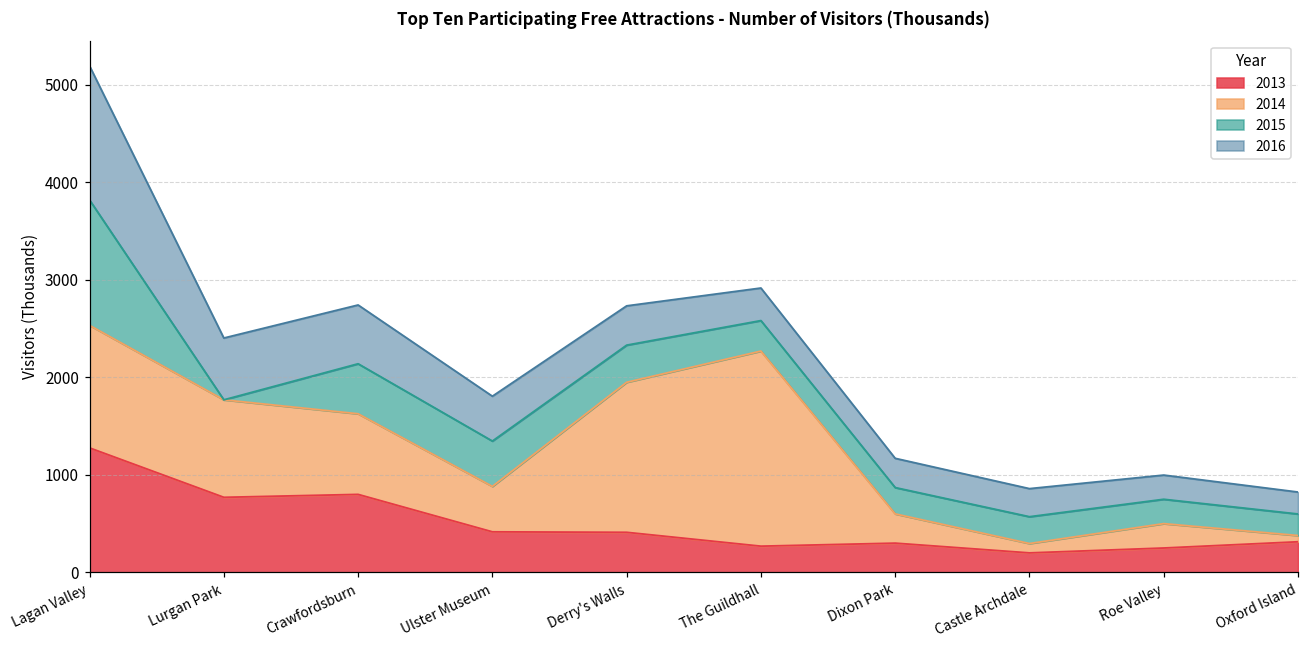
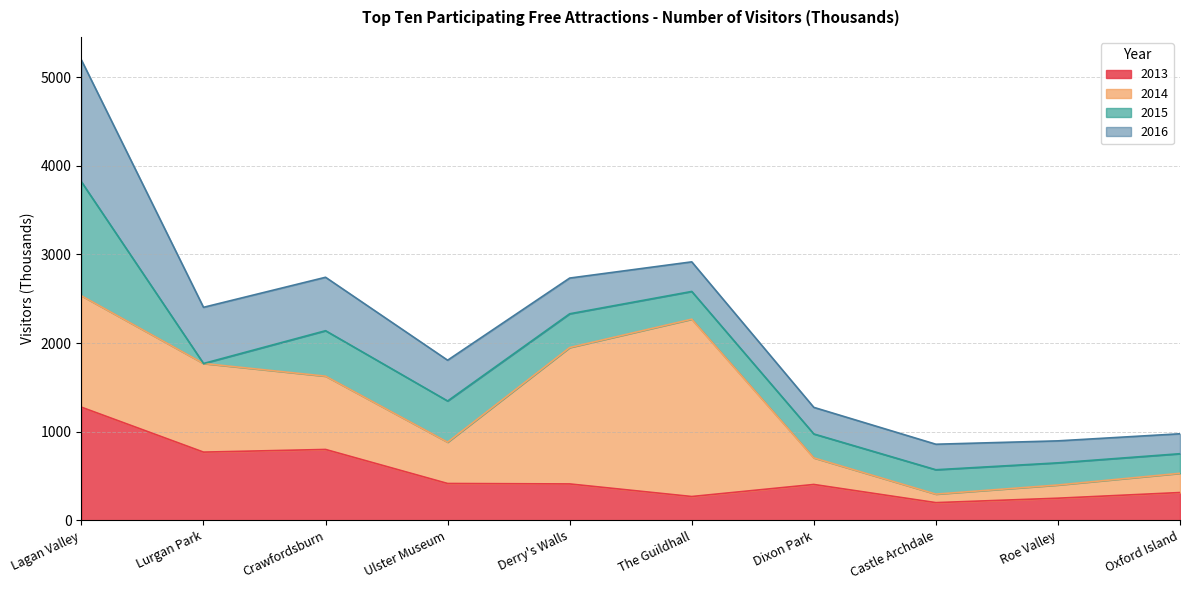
  {
    "2013": {
      "Lagan Valley": 1300,
      "Lurgan Park": 800,
      "Crawfordsburn": 800,
      "Ulster Museum": 400,
      "Derry's Walls": 400,
      "The Guildhall": 300,
-     "Dixon Park": 300,
+     "Dixon Park": 400,
      "Castle Archdale": 200,
      "Roe Valley": 300,
      "Oxford Island": 300
    },
    "2014": {
      "Lagan Valley": 1300,
      "Crawfordsburn": 800,
      "Ulster Museum": 500,
      "Derry's Walls": 1500,
      "The Guildhall": 2000,
      "Dixon Park": 300,
      "Castle Archdale": 100,
-     "Roe Valley": 300,
-     "Oxford Island": 100
+     "Roe Valley": 100,
+     "Oxford Island": 200
    }
  }
